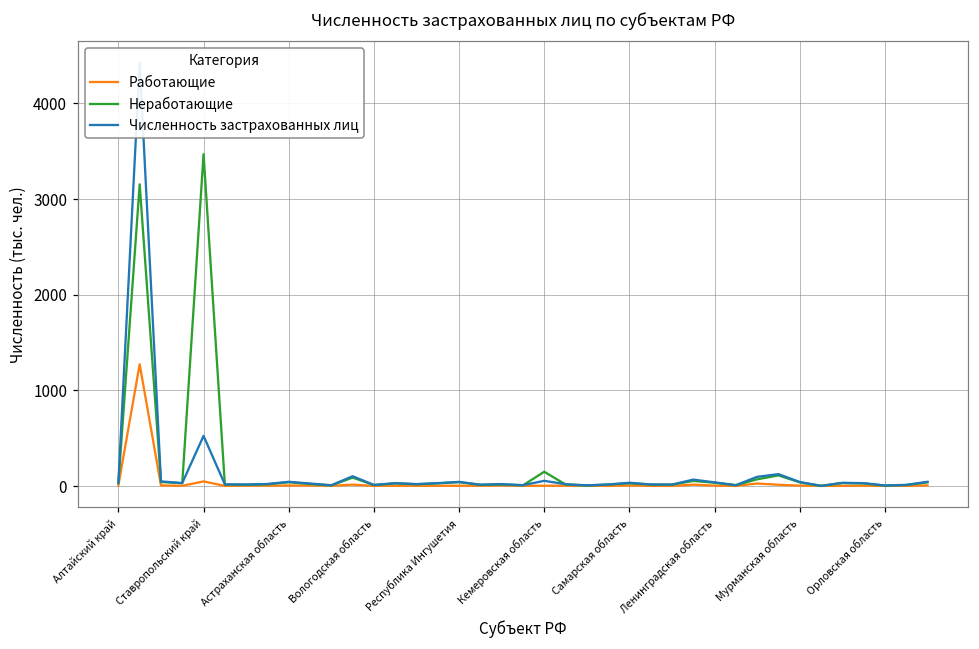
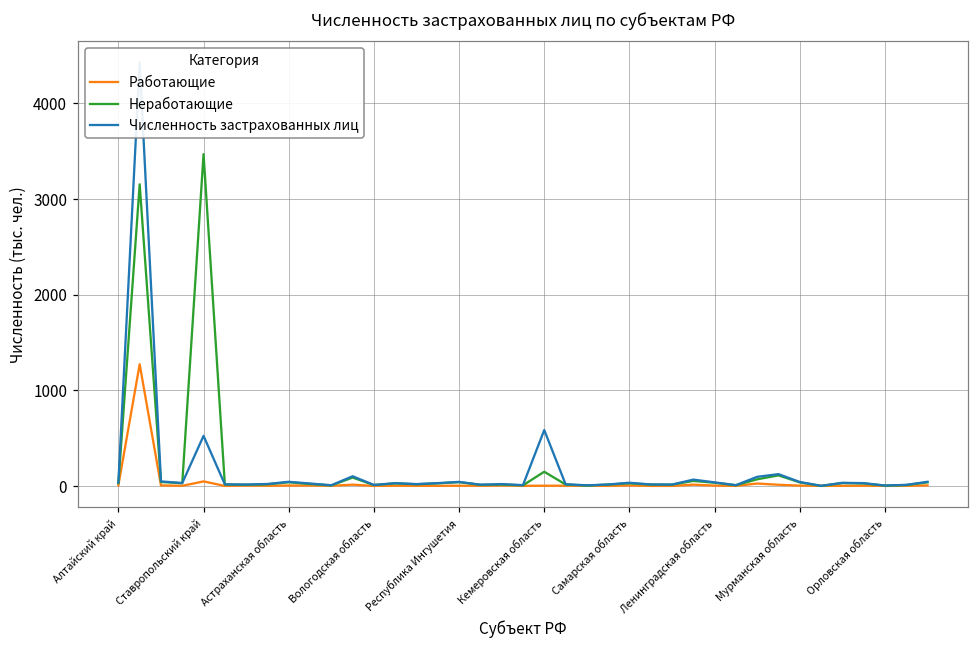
  {
    "Работающие": {
      "Ставропольский край": 0,
      "Астраханская область": 0,
      "Республика Ингушетия": 0,
      "Кемеровская область": 0,
      "Ленинградская область": 0,
      "Мурманская область": 0
    },
    "Неработающие": {
      "Ставропольский край": 3500,
      "Кемеровская область": 100
    },
    "Численность застрахованных лиц": {
      "Ставропольский край": 500,
-     "Кемеровская область": 100
+     "Кемеровская область": 600
    }
  }
